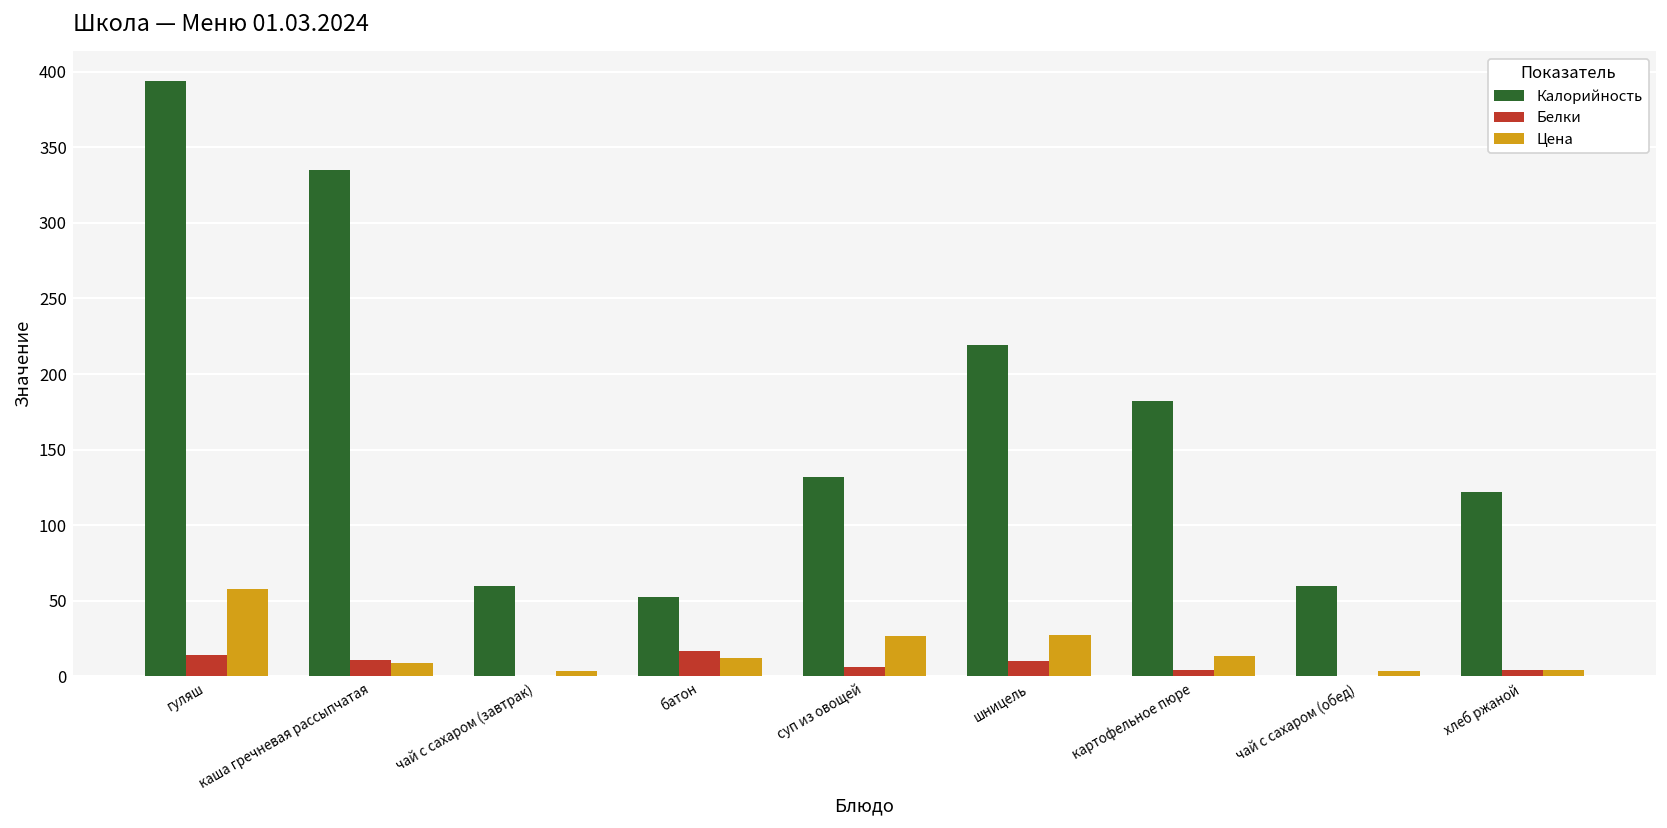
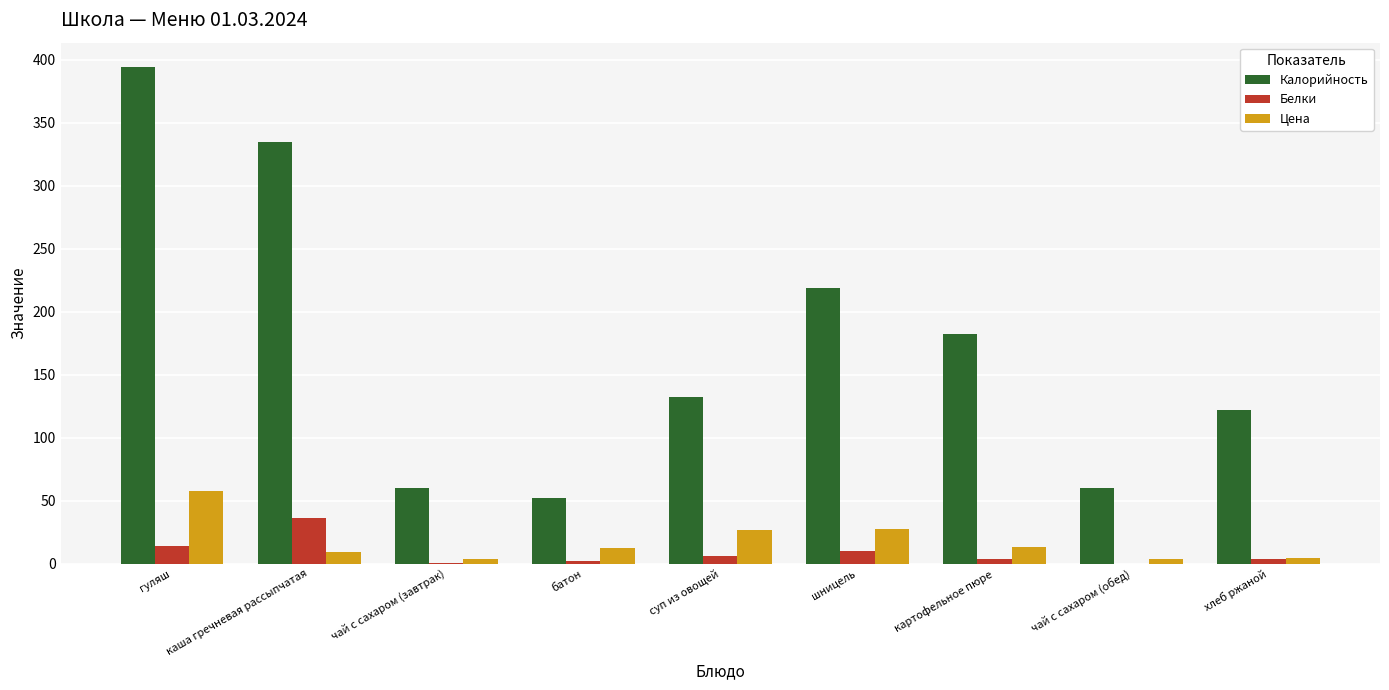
  {
    "Калорийность": {
      "гуляш": 394,
      "каша гречневая рассыпчатая": 335,
      "чай с сахаром (завтрак)": 60,
      "батон": 52,
      "суп из овощей": 132,
      "шницель": 219,
      "картофельное пюре": 182,
      "чай с сахаром (обед)": 60,
      "хлеб ржаной": 122
    },
    "Белки": {
      "гуляш": 14,
-     "каша гречневая рассыпчатая": 11,
-     "батон": 17,
+     "каша гречневая рассыпчатая": 36,
+     "батон": 2,
      "суп из овощей": 6,
      "шницель": 10,
      "картофельное пюре": 4,
      "чай с сахаром (обед)": 0,
      "хлеб ржаной": 4
    },
    "Цена": {
      "гуляш": 58,
      "каша гречневая рассыпчатая": 9,
      "чай с сахаром (завтрак)": 3,
      "батон": 12,
      "суп из овощей": 27,
      "шницель": 27,
      "картофельное пюре": 13,
      "чай с сахаром (обед)": 3,
      "хлеб ржаной": 4
    }
  }
